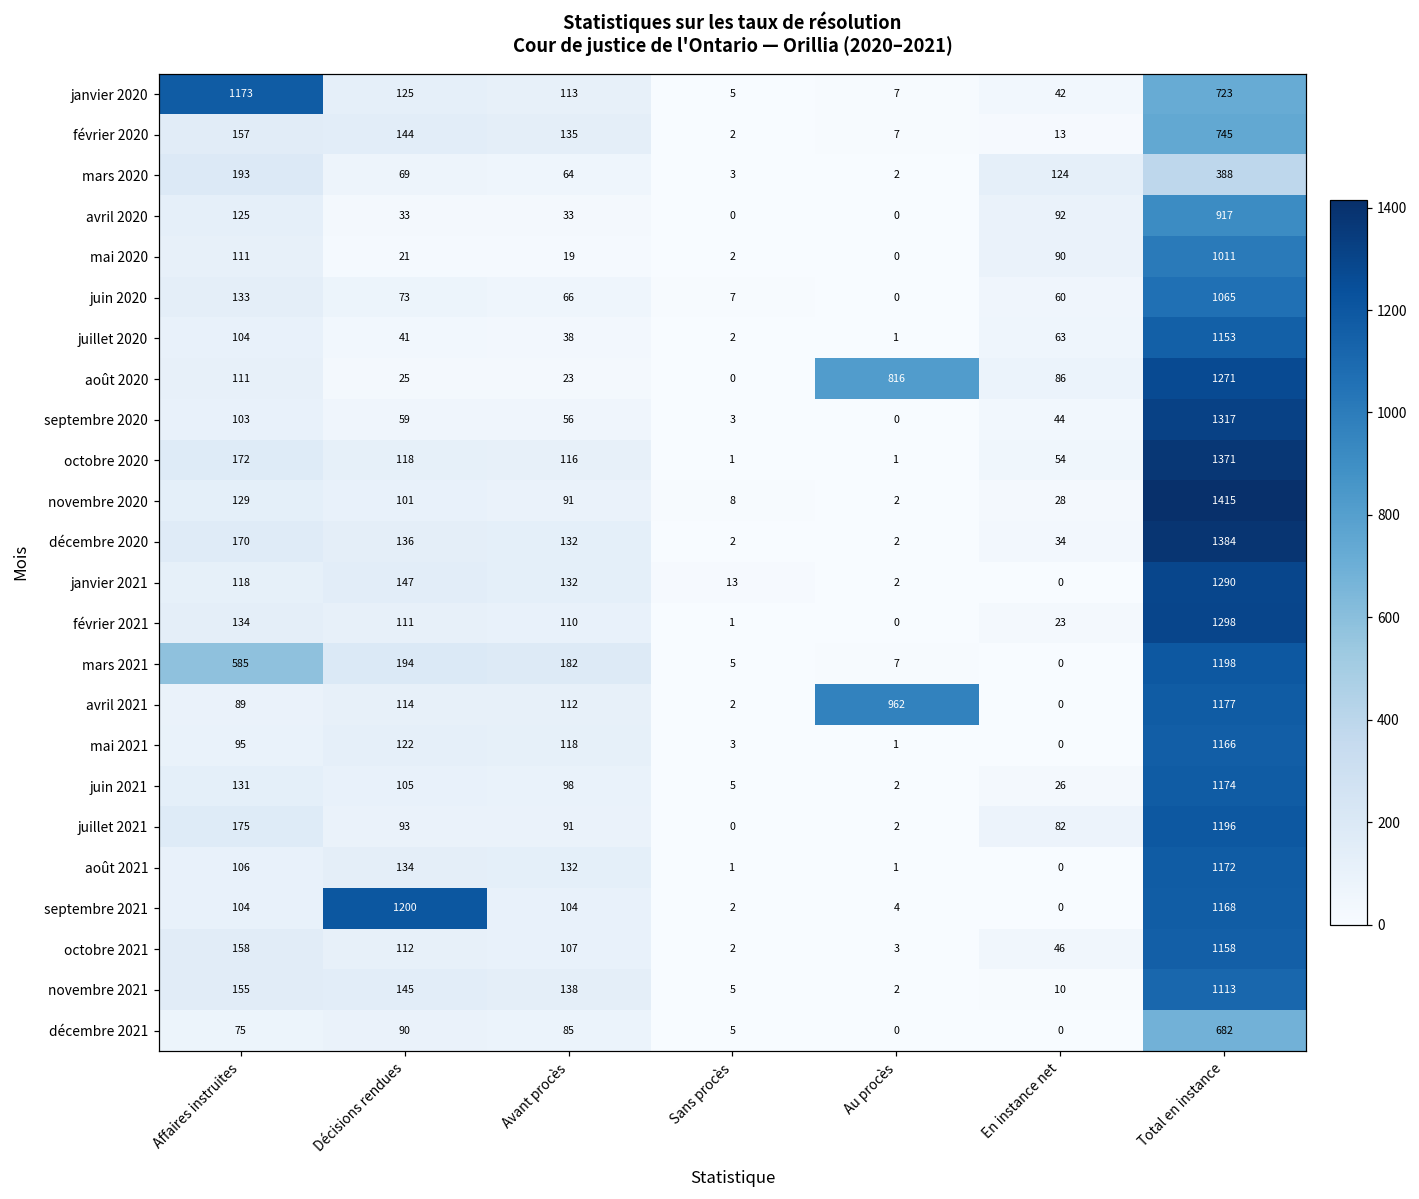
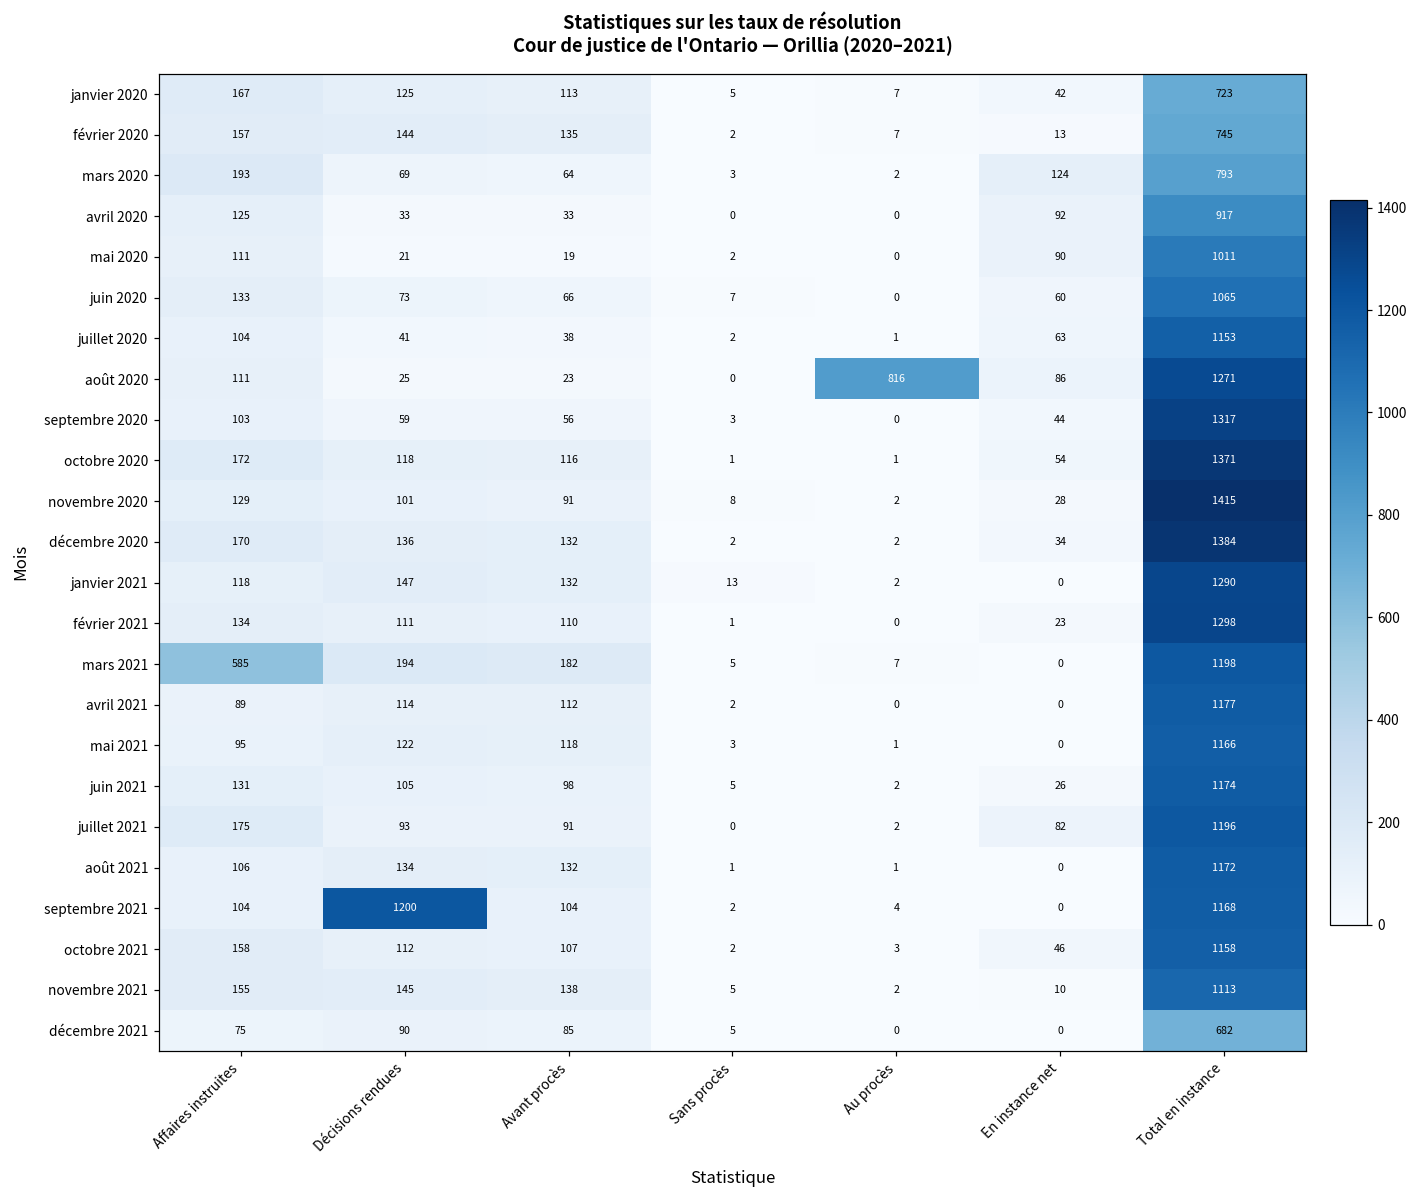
  {
    "janvier 2020": {
-     "Affaires instruites": 1173,
+     "Affaires instruites": 167,
      "Décisions rendues": 125,
      "Avant procès": 113,
      "Sans procès": 5,
      "Au procès": 7,
      "En instance net": 42,
      "Total en instance": 723
    },
    "février 2020": {
      "Affaires instruites": 157,
      "Décisions rendues": 144,
      "Avant procès": 135,
      "Sans procès": 2,
      "Au procès": 7,
      "En instance net": 13,
      "Total en instance": 745
    },
    "mars 2020": {
      "Affaires instruites": 193,
      "Décisions rendues": 69,
      "Avant procès": 64,
      "Sans procès": 3,
      "Au procès": 2,
      "En instance net": 124,
-     "Total en instance": 388
+     "Total en instance": 793
    },
    "avril 2020": {
      "Affaires instruites": 125,
      "Décisions rendues": 33,
      "Avant procès": 33,
      "Sans procès": 0,
      "Au procès": 0,
      "En instance net": 92,
      "Total en instance": 917
    },
    "mai 2020": {
      "Affaires instruites": 111,
      "Décisions rendues": 21,
      "Avant procès": 19,
      "Sans procès": 2,
      "Au procès": 0,
      "En instance net": 90,
      "Total en instance": 1011
    },
    "juin 2020": {
      "Affaires instruites": 133,
      "Décisions rendues": 73,
      "Avant procès": 66,
      "Sans procès": 7,
      "Au procès": 0,
      "En instance net": 60,
      "Total en instance": 1065
    },
    "juillet 2020": {
      "Affaires instruites": 104,
      "Décisions rendues": 41,
      "Avant procès": 38,
      "Sans procès": 2,
      "Au procès": 1,
      "En instance net": 63,
      "Total en instance": 1153
    },
    "août 2020": {
      "Affaires instruites": 111,
      "Décisions rendues": 25,
      "Avant procès": 23,
      "Sans procès": 0,
      "Au procès": 816,
      "En instance net": 86,
      "Total en instance": 1271
    },
    "septembre 2020": {
      "Affaires instruites": 103,
      "Décisions rendues": 59,
      "Avant procès": 56,
      "Sans procès": 3,
      "Au procès": 0,
      "En instance net": 44,
      "Total en instance": 1317
    },
    "octobre 2020": {
      "Affaires instruites": 172,
      "Décisions rendues": 118,
      "Avant procès": 116,
      "Sans procès": 1,
      "Au procès": 1,
      "En instance net": 54,
      "Total en instance": 1371
    },
    "novembre 2020": {
      "Affaires instruites": 129,
      "Décisions rendues": 101,
      "Avant procès": 91,
      "Sans procès": 8,
      "Au procès": 2,
      "En instance net": 28,
      "Total en instance": 1415
    },
    "décembre 2020": {
      "Affaires instruites": 170,
      "Décisions rendues": 136,
      "Avant procès": 132,
      "Sans procès": 2,
      "Au procès": 2,
      "En instance net": 34,
      "Total en instance": 1384
    },
    "janvier 2021": {
      "Affaires instruites": 118,
      "Décisions rendues": 147,
      "Avant procès": 132,
      "Sans procès": 13,
      "Au procès": 2,
      "En instance net": 0,
      "Total en instance": 1290
    },
    "février 2021": {
      "Affaires instruites": 134,
      "Décisions rendues": 111,
      "Avant procès": 110,
      "Sans procès": 1,
      "Au procès": 0,
      "En instance net": 23,
      "Total en instance": 1298
    },
    "mars 2021": {
      "Affaires instruites": 585,
      "Décisions rendues": 194,
      "Avant procès": 182,
      "Sans procès": 5,
      "Au procès": 7,
      "En instance net": 0,
      "Total en instance": 1198
    },
    "avril 2021": {
      "Affaires instruites": 89,
      "Décisions rendues": 114,
      "Avant procès": 112,
      "Sans procès": 2,
-     "Au procès": 962,
+     "Au procès": 0,
      "En instance net": 0,
      "Total en instance": 1177
    },
    "mai 2021": {
      "Affaires instruites": 95,
      "Décisions rendues": 122,
      "Avant procès": 118,
      "Sans procès": 3,
      "Au procès": 1,
      "En instance net": 0,
      "Total en instance": 1166
    },
    "juin 2021": {
      "Affaires instruites": 131,
      "Décisions rendues": 105,
      "Avant procès": 98,
      "Sans procès": 5,
      "Au procès": 2,
      "En instance net": 26,
      "Total en instance": 1174
    },
    "juillet 2021": {
      "Affaires instruites": 175,
      "Décisions rendues": 93,
      "Avant procès": 91,
      "Sans procès": 0,
      "Au procès": 2,
      "En instance net": 82,
      "Total en instance": 1196
    },
    "août 2021": {
      "Affaires instruites": 106,
      "Décisions rendues": 134,
      "Avant procès": 132,
      "Sans procès": 1,
      "Au procès": 1,
      "En instance net": 0,
      "Total en instance": 1172
    },
    "septembre 2021": {
      "Affaires instruites": 104,
      "Décisions rendues": 1200,
      "Avant procès": 104,
      "Sans procès": 2,
      "Au procès": 4,
      "En instance net": 0,
      "Total en instance": 1168
    },
    "octobre 2021": {
      "Affaires instruites": 158,
      "Décisions rendues": 112,
      "Avant procès": 107,
      "Sans procès": 2,
      "Au procès": 3,
      "En instance net": 46,
      "Total en instance": 1158
    },
    "novembre 2021": {
      "Affaires instruites": 155,
      "Décisions rendues": 145,
      "Avant procès": 138,
      "Sans procès": 5,
      "Au procès": 2,
      "En instance net": 10,
      "Total en instance": 1113
    },
    "décembre 2021": {
      "Affaires instruites": 75,
      "Décisions rendues": 90,
      "Avant procès": 85,
      "Sans procès": 5,
      "Au procès": 0,
      "En instance net": 0,
      "Total en instance": 682
    }
  }
